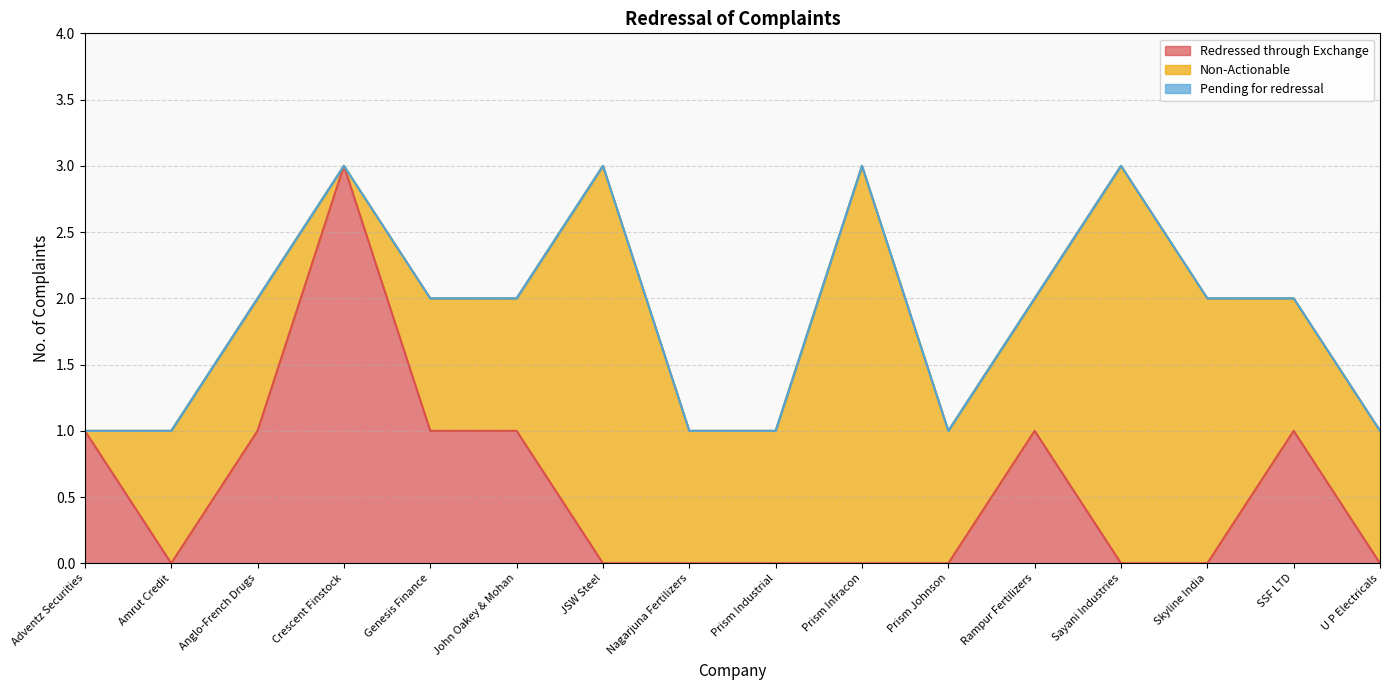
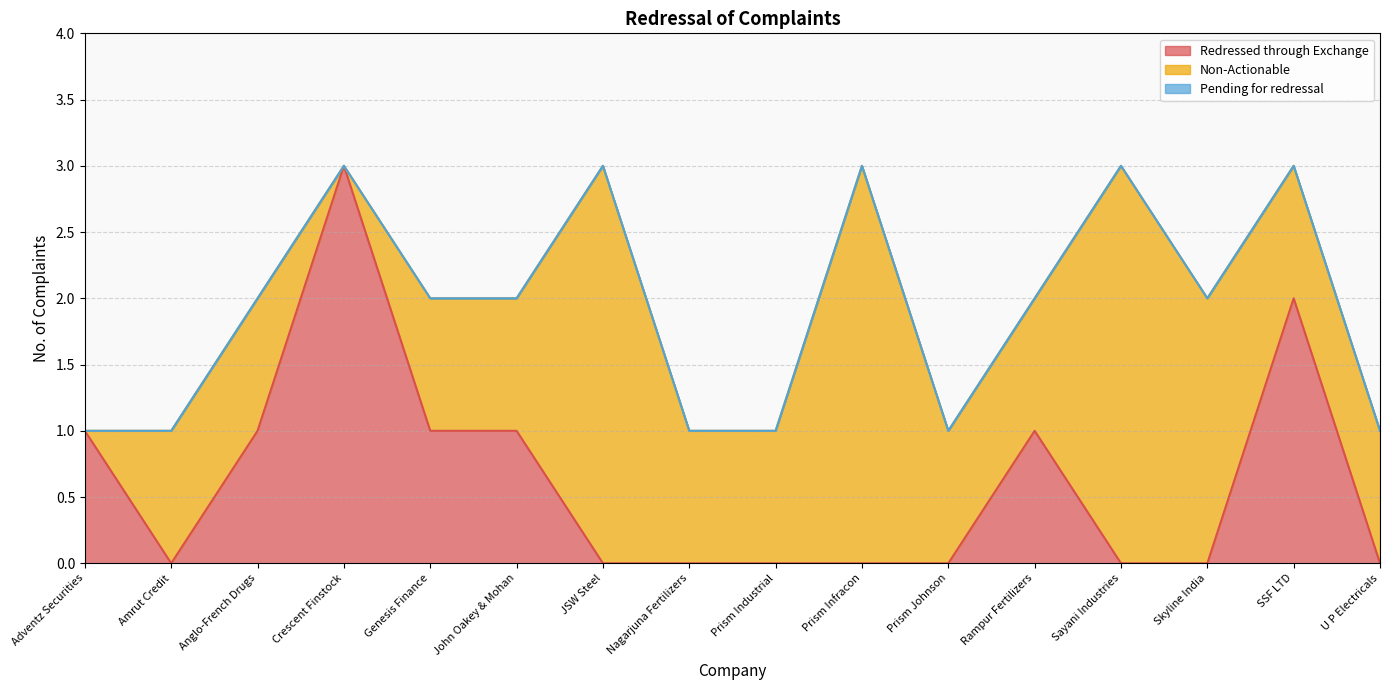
  {
    "Redressed through Exchange": {
      "Amrut Credit": 0,
      "Anglo-French Drugs": 1,
      "Genesis Finance": 1,
      "John Oakey & Mohan": 1,
      "JSW Steel": 0,
      "Nagarjuna Fertilizers": 0,
      "Prism Industrial": 0,
      "Prism Infracon": 0,
      "Prism Johnson": 0,
      "Rampur Fertilizers": 1,
      "Sayani Industries": 0,
      "Skyline India": 0,
-     "SSF LTD": 1,
+     "SSF LTD": 2,
      "U P Electricals": 0
    },
    "Pending for redressal": {
      "Amrut Credit": 1,
      "Anglo-French Drugs": 2,
      "Genesis Finance": 2,
      "John Oakey & Mohan": 2,
      "JSW Steel": 3,
      "Nagarjuna Fertilizers": 1,
      "Prism Industrial": 1,
      "Prism Infracon": 3,
      "Prism Johnson": 1,
      "Rampur Fertilizers": 2,
      "Sayani Industries": 3,
      "Skyline India": 2,
      "U P Electricals": 1
    }
  }
